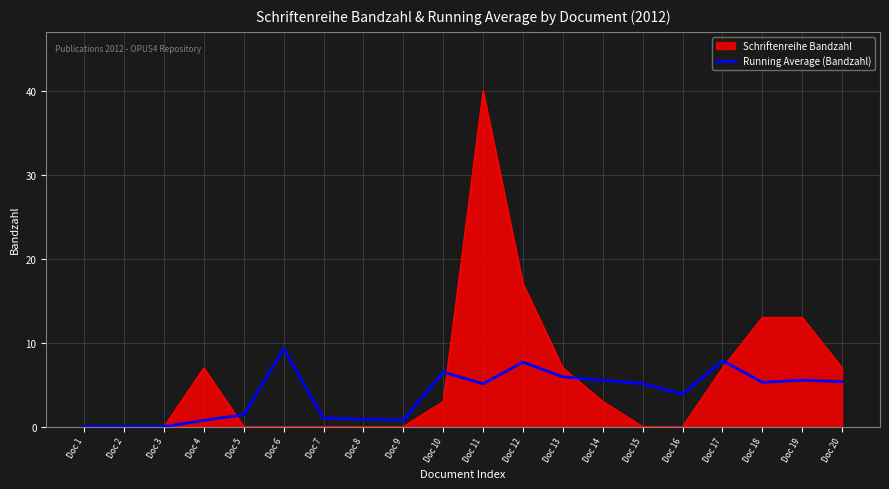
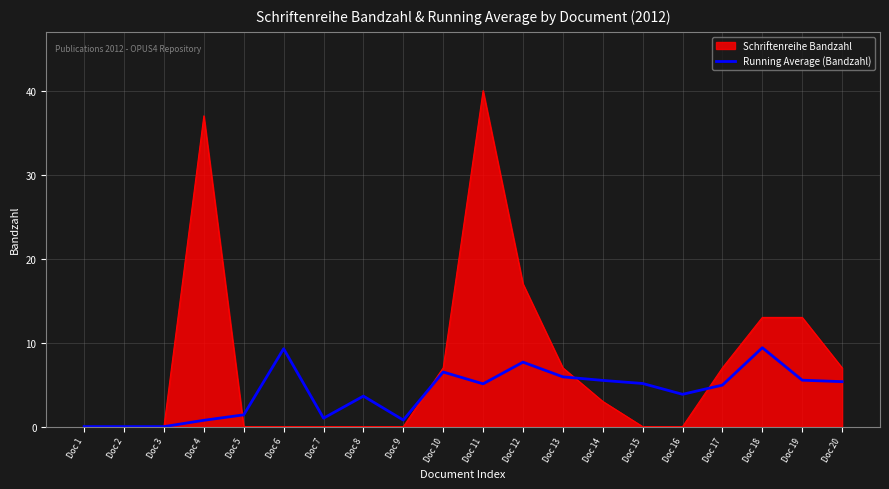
  {
    "Schriftenreihe Bandzahl": {
-     "Doc 4": 7,
+     "Doc 4": 37,
      "Doc 5": 0,
      "Doc 6": 0,
      "Doc 7": 0,
      "Doc 8": 0,
      "Doc 9": 0,
-     "Doc 10": 3,
+     "Doc 10": 7,
      "Doc 11": 40,
      "Doc 12": 17,
      "Doc 13": 7,
      "Doc 14": 3,
      "Doc 15": 0,
      "Doc 16": 0,
      "Doc 17": 7,
      "Doc 18": 13,
      "Doc 19": 13,
      "Doc 20": 7
    },
    "Running Average (Bandzahl)": {
      "Doc 4": 1,
      "Doc 5": 1,
      "Doc 6": 9,
      "Doc 7": 1,
-     "Doc 8": 1,
+     "Doc 8": 4,
      "Doc 9": 1,
      "Doc 10": 7,
      "Doc 11": 5,
      "Doc 12": 8,
      "Doc 13": 6,
      "Doc 14": 6,
      "Doc 15": 5,
      "Doc 16": 4,
-     "Doc 17": 8,
-     "Doc 18": 5,
+     "Doc 17": 5,
+     "Doc 18": 9,
      "Doc 19": 6,
      "Doc 20": 5
    }
  }
